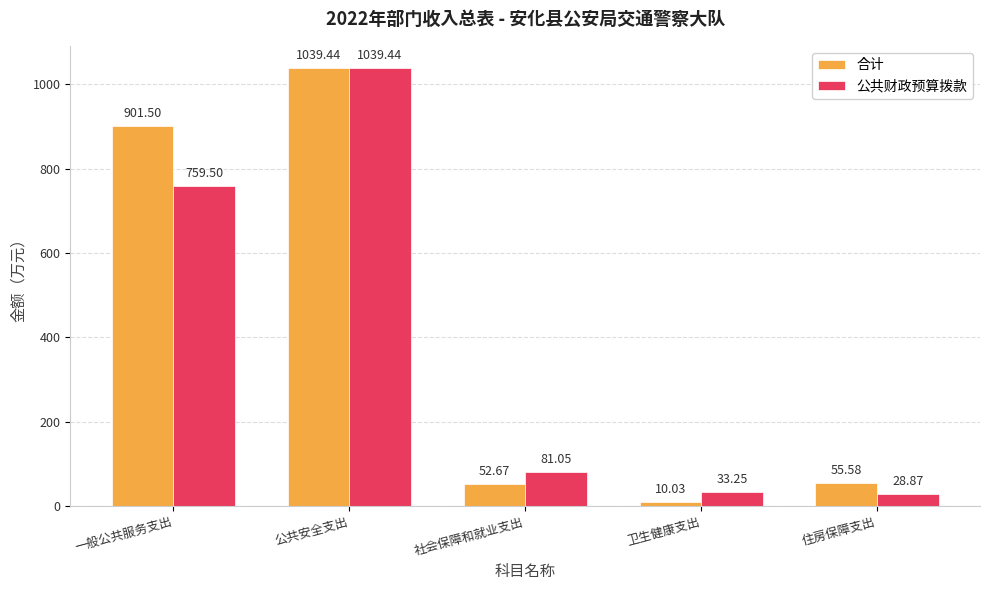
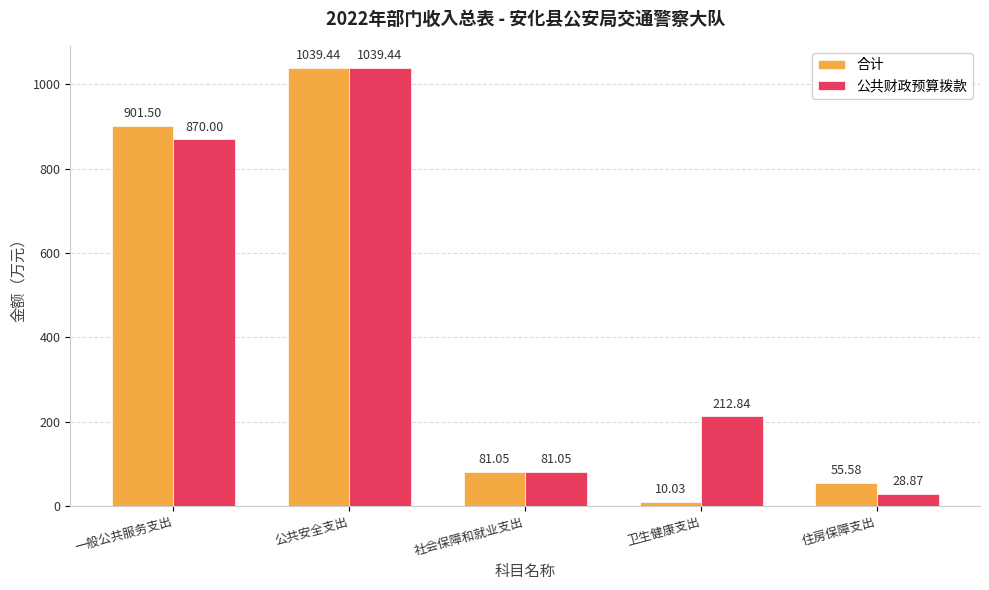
  {
    "合计": {
      "一般公共服务支出": 901.50,
      "公共安全支出": 1039.44,
-     "社会保障和就业支出": 52.67,
+     "社会保障和就业支出": 81.05,
      "卫生健康支出": 10.03,
      "住房保障支出": 55.58
    },
    "公共财政预算拨款": {
-     "一般公共服务支出": 759.50,
+     "一般公共服务支出": 870.00,
      "公共安全支出": 1039.44,
      "社会保障和就业支出": 81.05,
-     "卫生健康支出": 33.25,
+     "卫生健康支出": 212.84,
      "住房保障支出": 28.87
    }
  }
